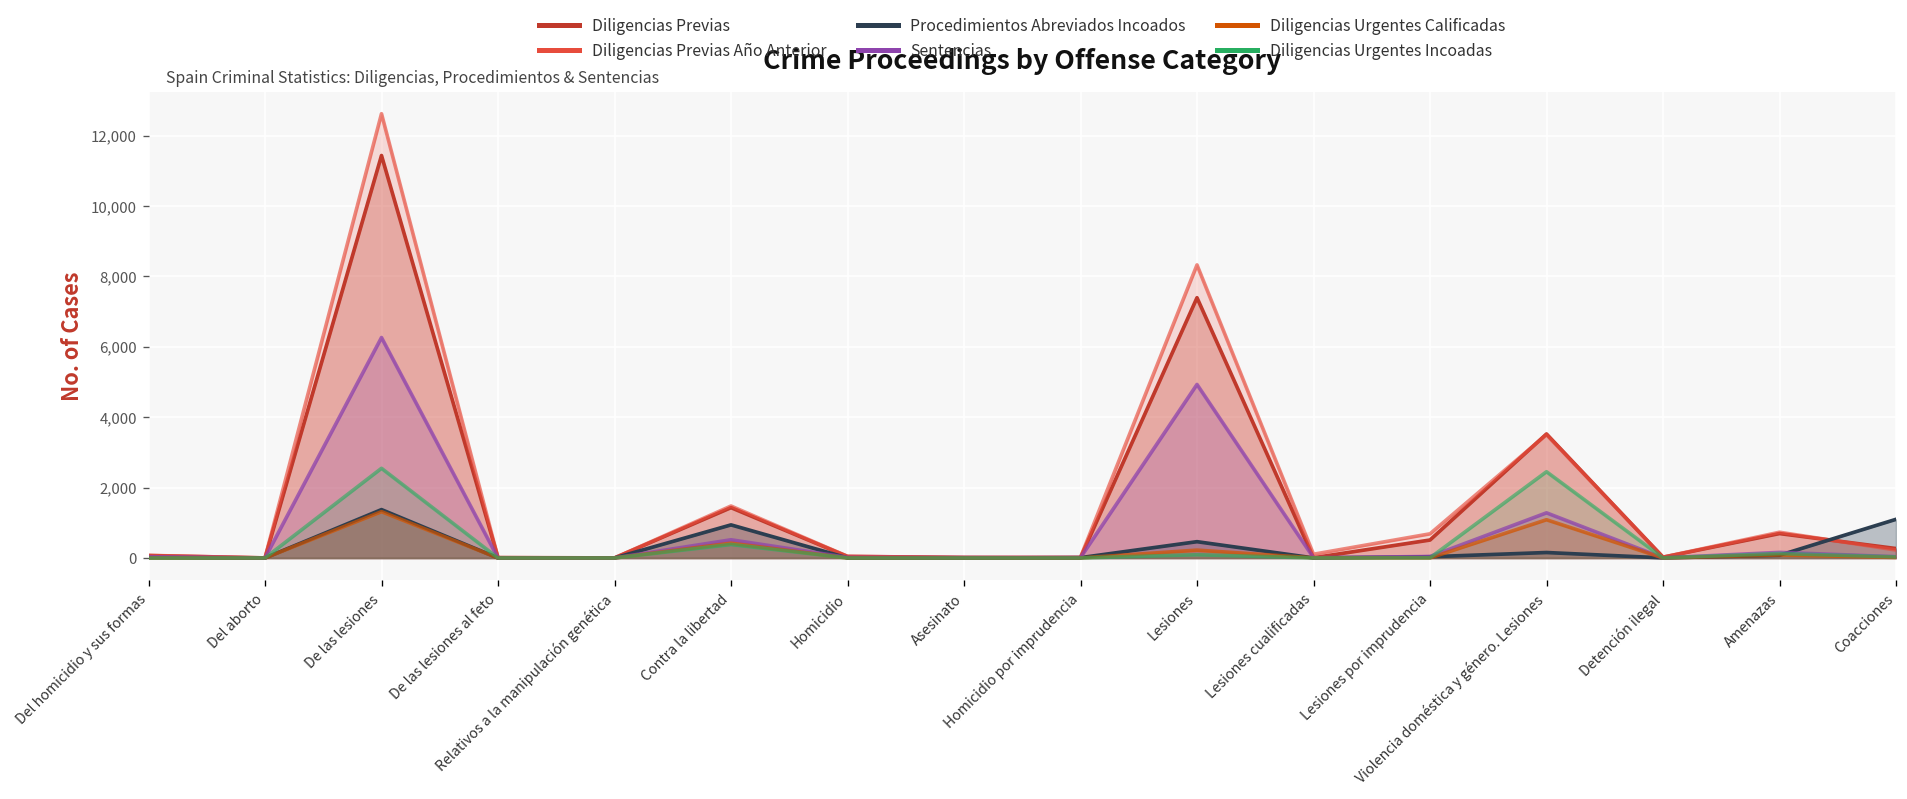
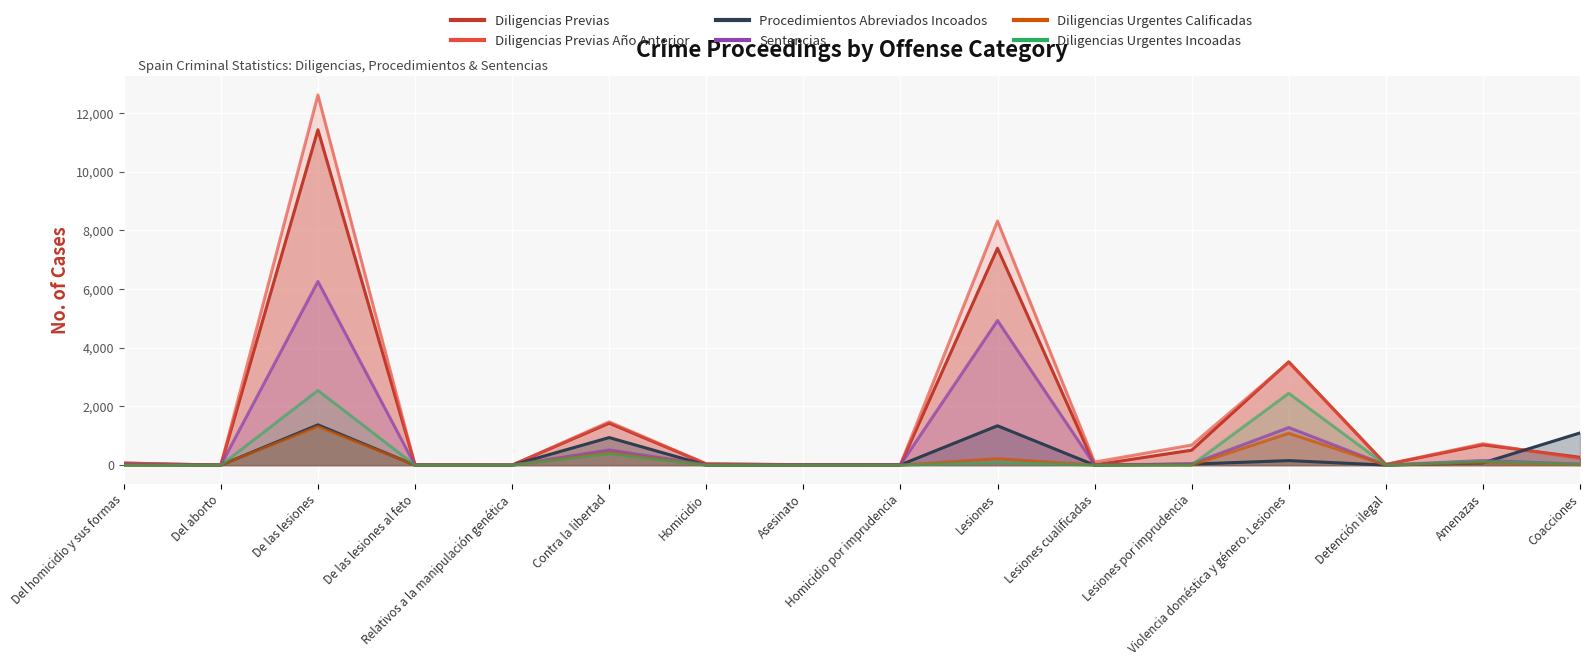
  {
    "Procedimientos Abreviados Incoados": {
      "Contra la libertad": "900",
-     "Lesiones": "500",
+     "Lesiones": "1,300",
      "Violencia doméstica y género. Lesiones": "200",
      "Coacciones": "1,100"
    }
  }
